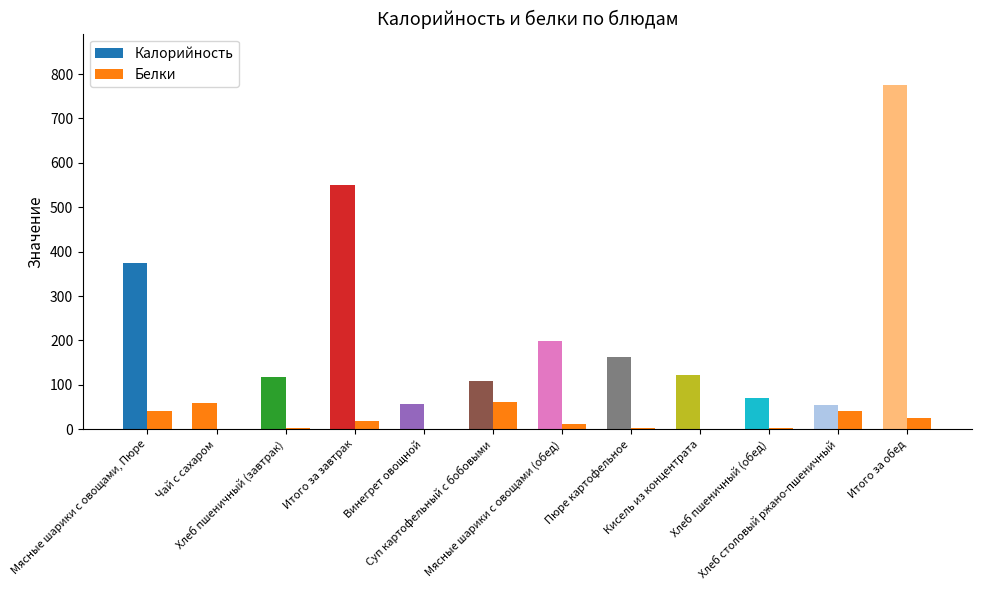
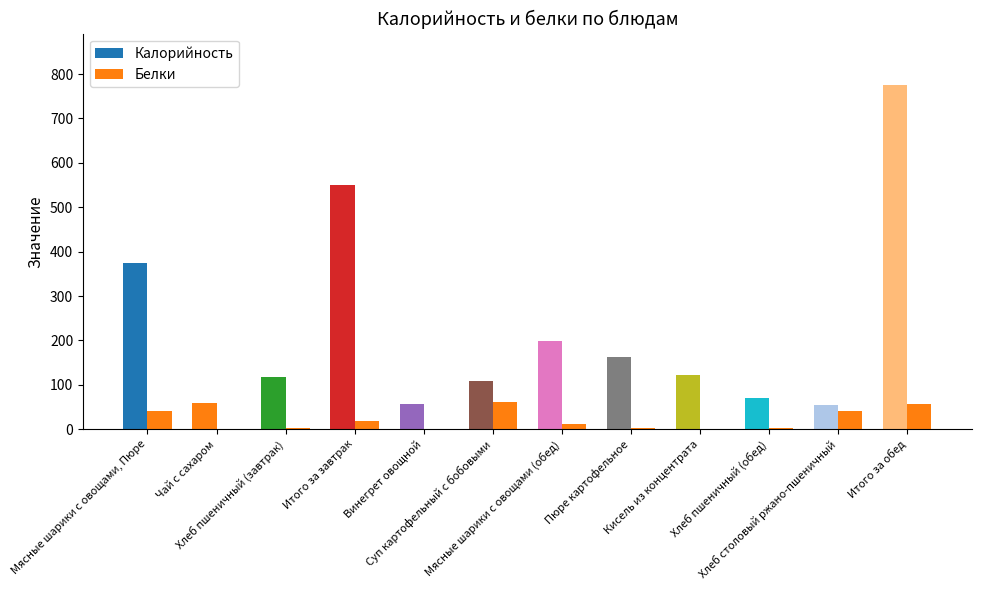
  {
    "Калорийность": {
      "Мясные шарики с овощами, Пюре": 370,
      "Чай с сахаром": 60,
      "Хлеб пшеничный (завтрак)": 120,
      "Итого за завтрак": 550,
      "Винегрет овощной": 60,
      "Суп картофельный с бобовыми": 110,
      "Мясные шарики с овощами (обед)": 200,
      "Пюре картофельное": 160,
      "Кисель из концентрата": 120,
      "Хлеб пшеничный (обед)": 70,
      "Хлеб столовый ржано-пшеничный": 50,
      "Итого за обед": 770
    },
    "Белки": {
      "Мясные шарики с овощами, Пюре": 40,
      "Итого за завтрак": 20,
      "Суп картофельный с бобовыми": 60,
      "Мясные шарики с овощами (обед)": 10,
      "Хлеб столовый ржано-пшеничный": 40,
-     "Итого за обед": 30
+     "Итого за обед": 60
    }
  }
